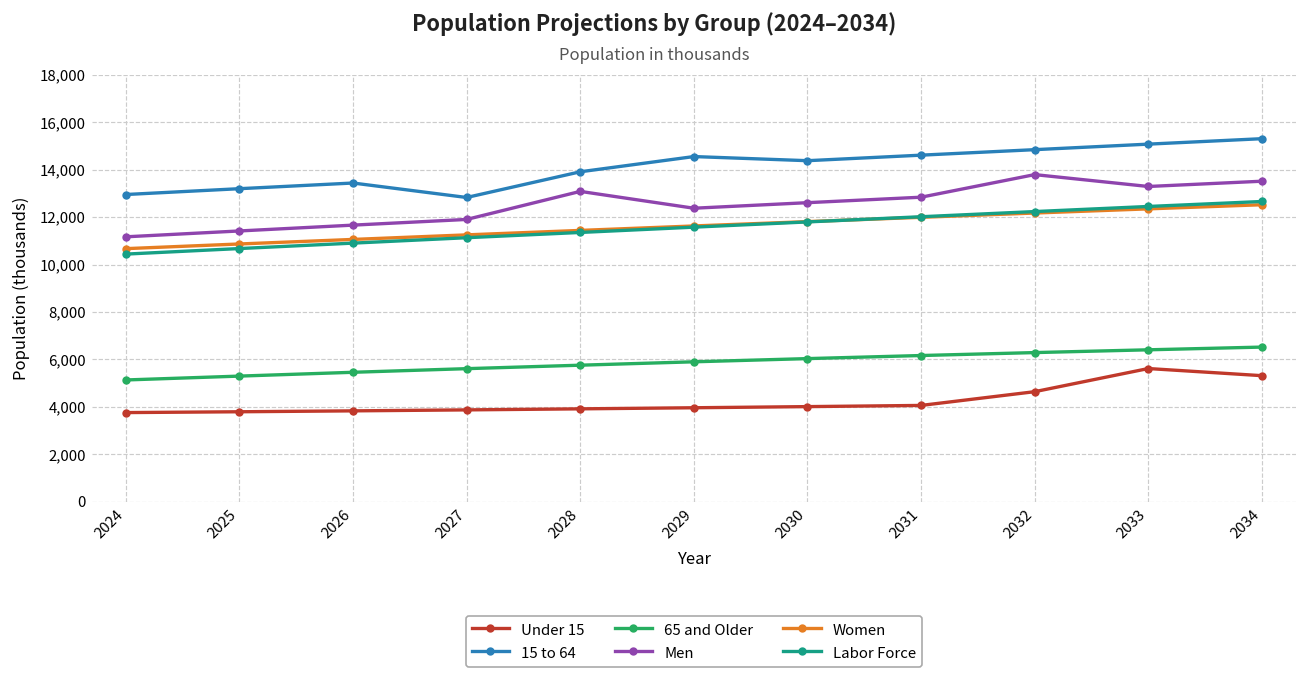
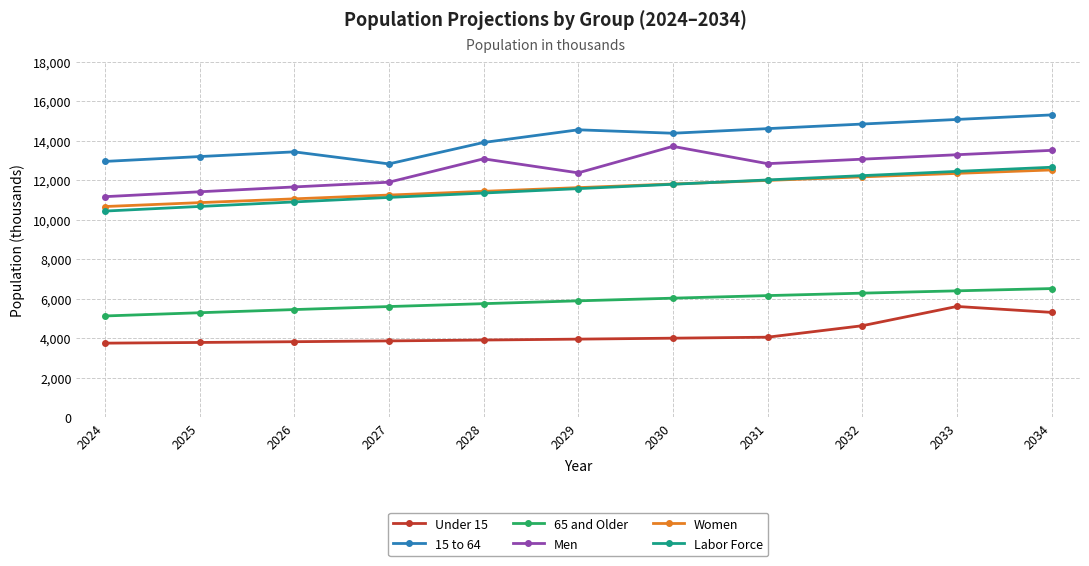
  {
    "Under 15": {
      "2024": "3,800",
      "2025": "3,800",
      "2026": "3,800",
      "2027": "3,900",
      "2028": "3,900",
      "2029": "4,000",
      "2030": "4,000",
      "2031": "4,100",
      "2032": "4,600",
      "2033": "5,600",
      "2034": "5,300"
    },
    "15 to 64": {
      "2024": "13,000",
      "2025": "13,200",
      "2026": "13,400",
      "2027": "12,800",
      "2028": "13,900",
      "2029": "14,600",
      "2030": "14,400",
      "2031": "14,600",
      "2032": "14,800",
      "2033": "15,100",
      "2034": "15,300"
    },
    "Men": {
      "2024": "11,200",
      "2025": "11,400",
      "2026": "11,700",
      "2027": "11,900",
      "2028": "13,100",
      "2029": "12,400",
-     "2030": "12,600",
+     "2030": "13,700",
      "2031": "12,800",
-     "2032": "13,800",
+     "2032": "13,100",
      "2033": "13,300",
      "2034": "13,500"
    },
    "Women": {
      "2024": "10,700",
      "2025": "10,900",
      "2026": "11,100",
      "2034": "12,500"
    }
  }
